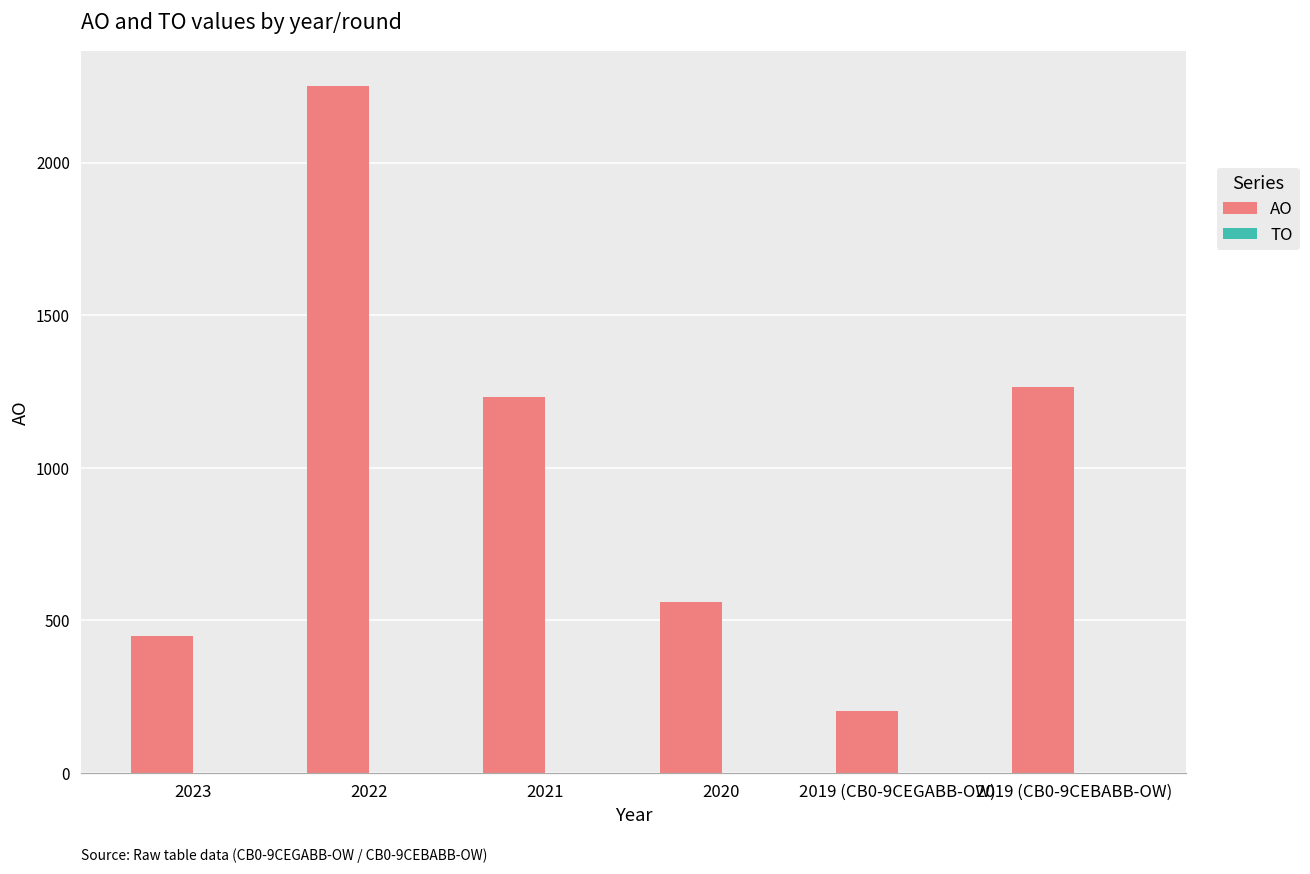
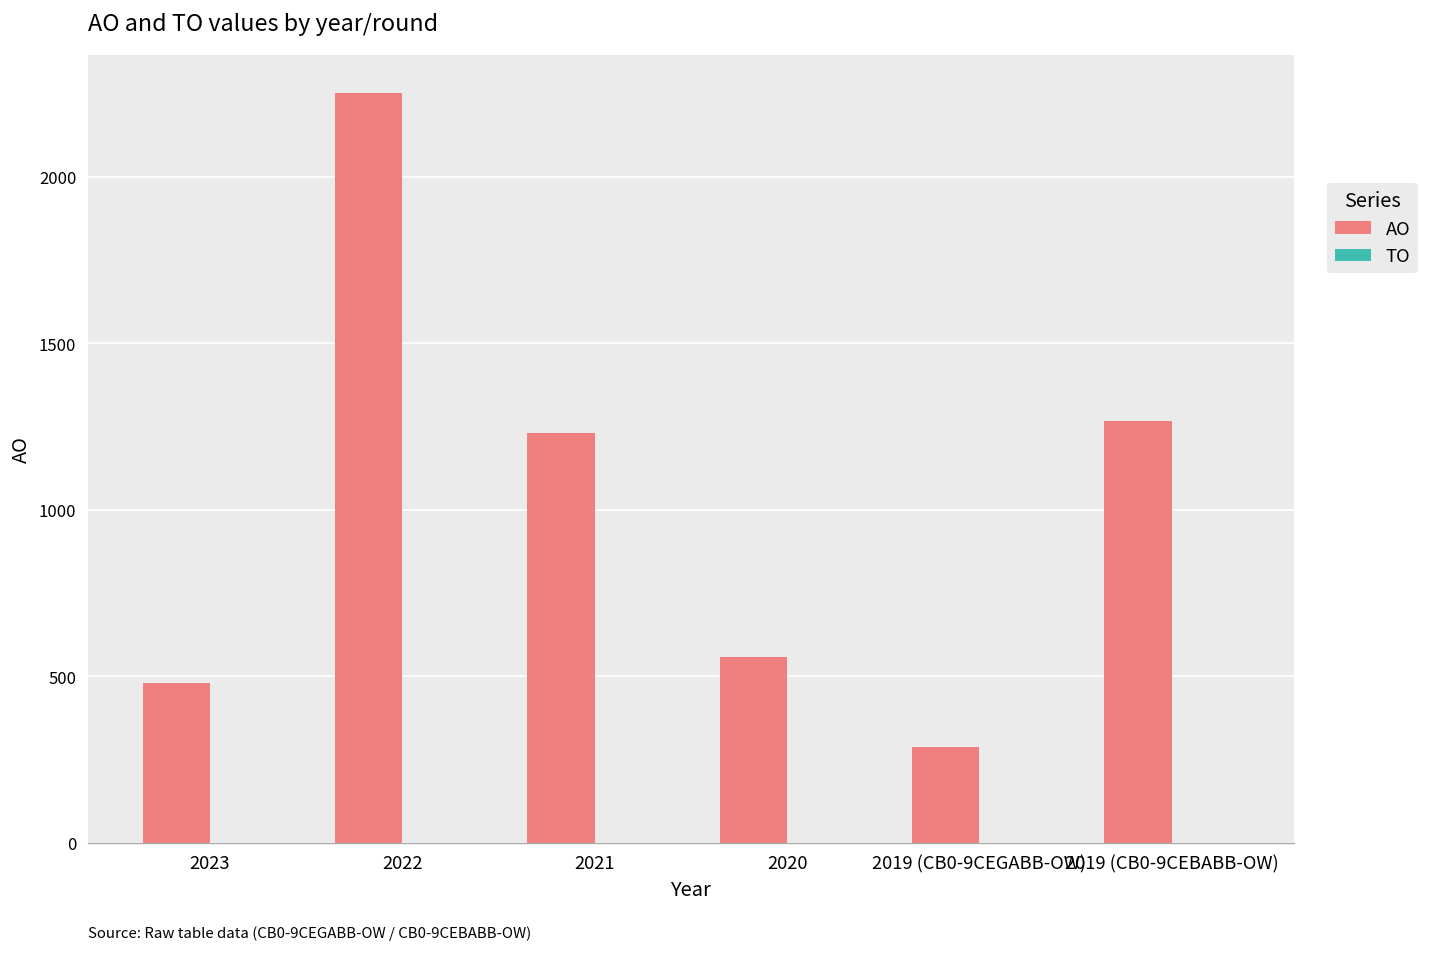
  {
    "AO": {
-     "2023": 450,
+     "2023": 480,
      "2022": 2250,
      "2021": 1230,
      "2020": 560,
-     "2019 (CB0-9CEGABB-OW)": 200,
+     "2019 (CB0-9CEGABB-OW)": 290,
      "2019 (CB0-9CEBABB-OW)": 1270
    },
    "TO": {
      "2023": 0,
      "2022": 0,
      "2021": 0,
      "2020": 0,
      "2019 (CB0-9CEGABB-OW)": 0,
      "2019 (CB0-9CEBABB-OW)": 0
    }
  }
